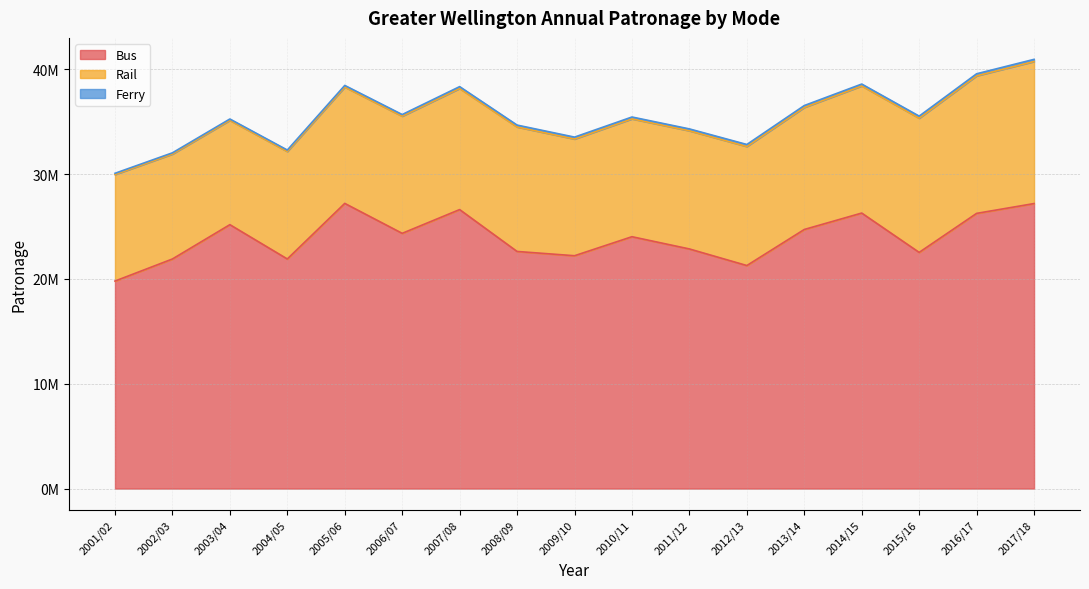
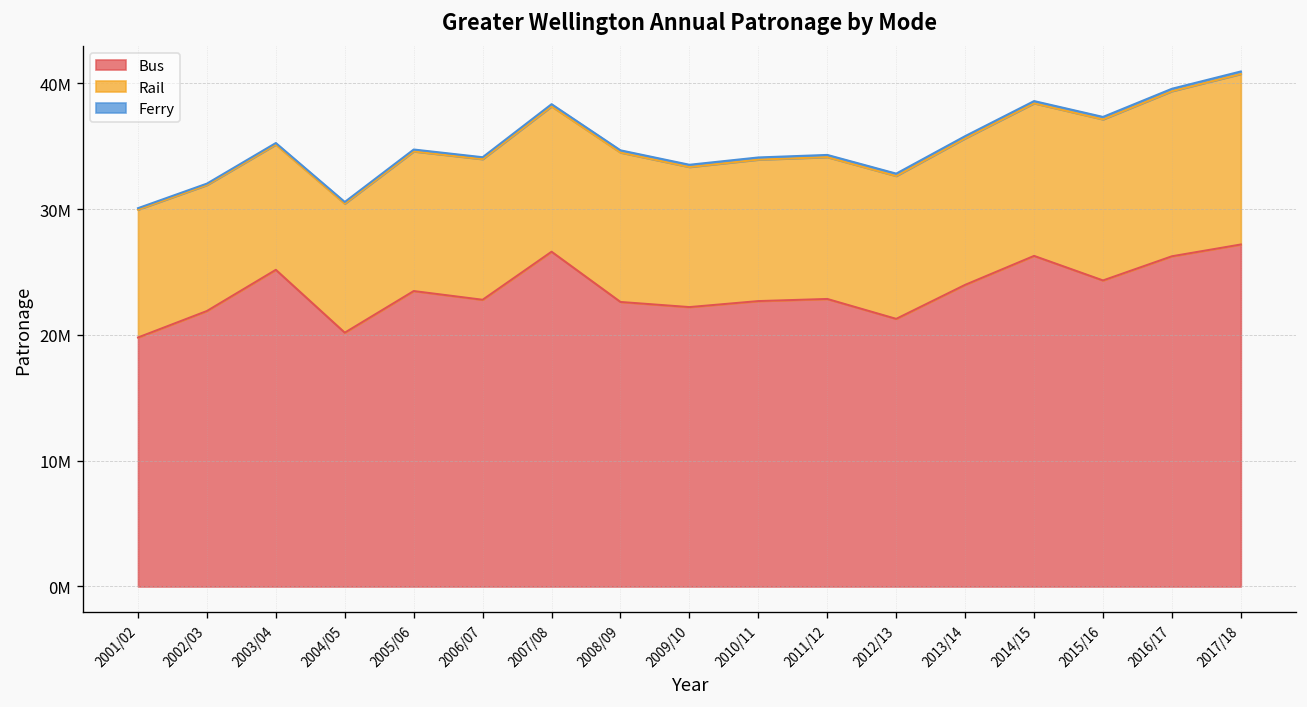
  {
    "Bus": {
      "2001/02": 19800000,
      "2002/03": 21900000,
      "2003/04": 25200000,
-     "2004/05": 21900000,
-     "2005/06": 27200000,
-     "2006/07": 24300000,
+     "2004/05": 20200000,
+     "2005/06": 23500000,
+     "2006/07": 22800000,
      "2007/08": 26600000,
      "2008/09": 22600000,
      "2009/10": 22200000,
-     "2010/11": 24000000,
+     "2010/11": 22700000,
      "2011/12": 22900000,
      "2012/13": 21300000,
-     "2013/14": 24700000,
+     "2013/14": 24000000,
      "2014/15": 26300000,
-     "2015/16": 22500000,
+     "2015/16": 24300000,
      "2016/17": 26300000,
      "2017/18": 27200000
    }
  }
